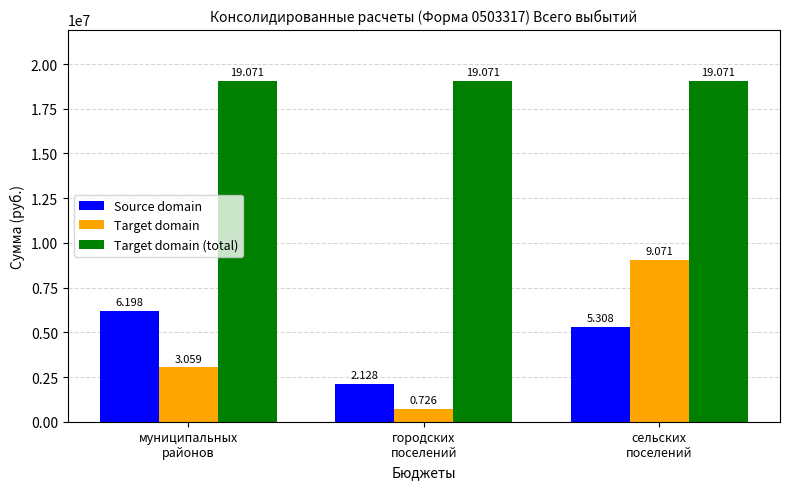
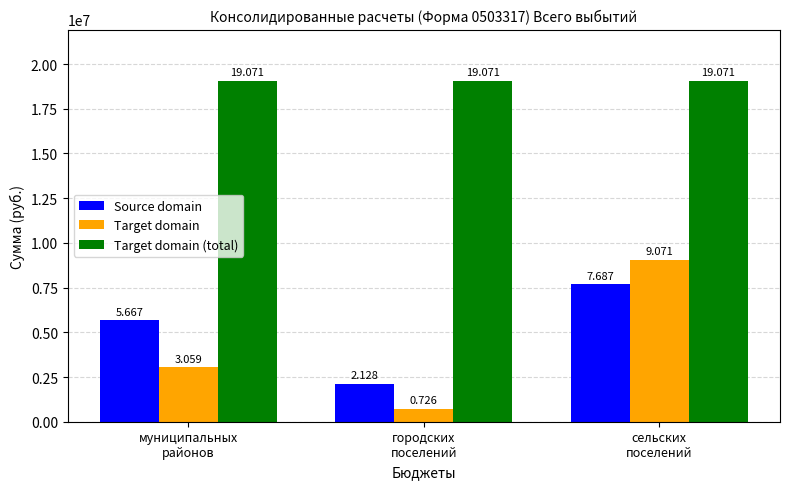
  {
    "Source domain": {
-     "муниципальных районов": 6.198,
-     "сельских поселений": 5.308
+     "муниципальных районов": 5.667,
+     "сельских поселений": 7.687
    }
  }
